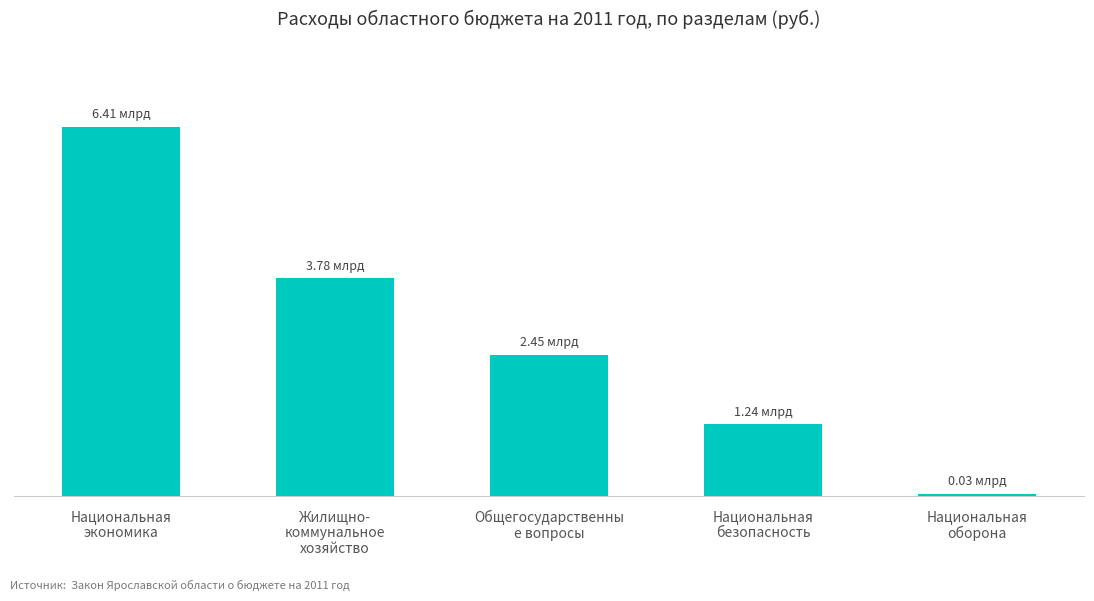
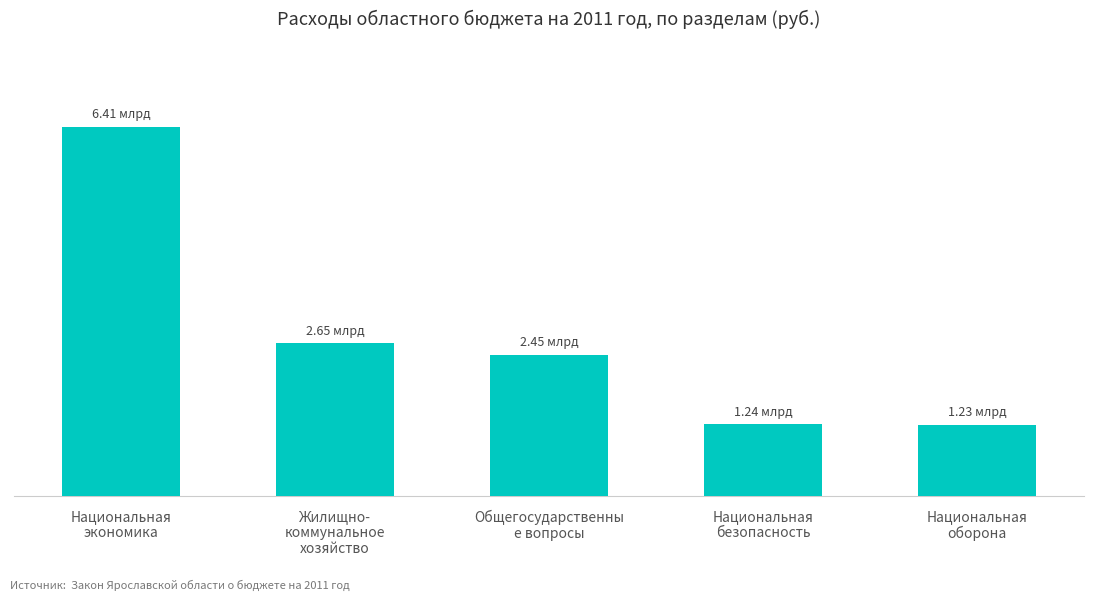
  {
-   "Жилищно- коммунальное хозяйство": 3.78,
-   "Национальная оборона": 0.03
+   "Жилищно- коммунальное хозяйство": 2.65,
+   "Национальная оборона": 1.23
  }
